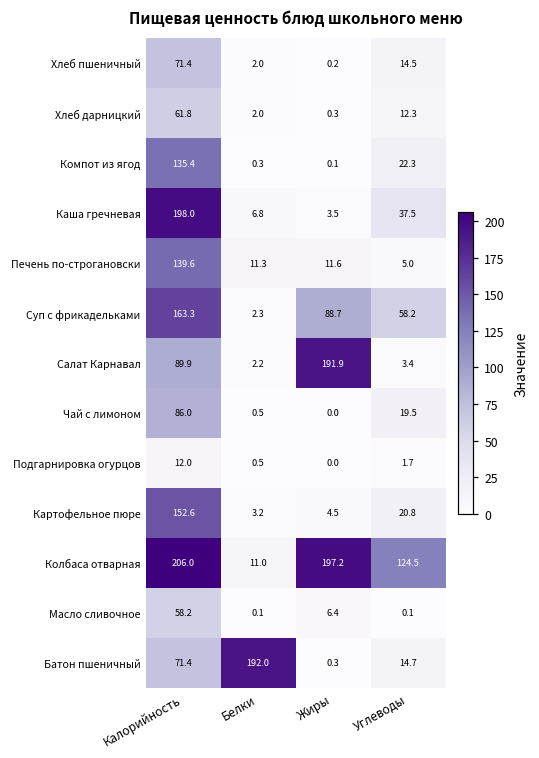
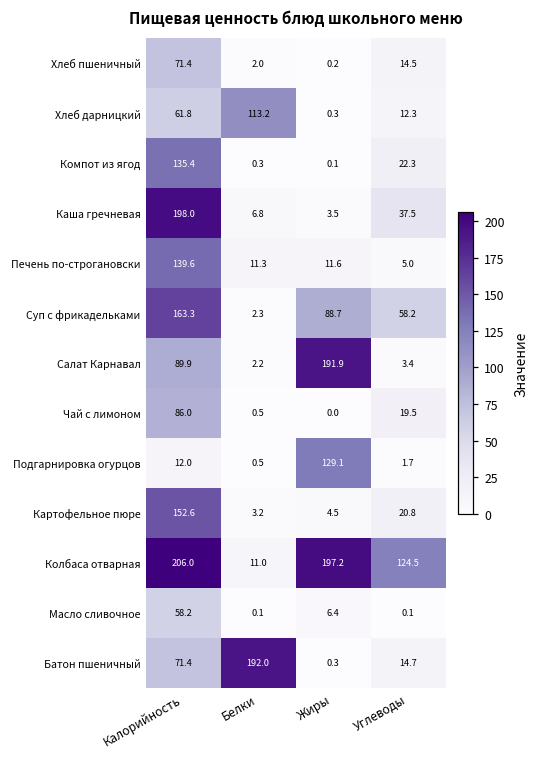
  {
    "Хлеб пшеничный": {
      "Калорийность": 71.4,
      "Белки": 2.0,
      "Жиры": 0.2,
      "Углеводы": 14.5
    },
    "Хлеб дарницкий": {
      "Калорийность": 61.8,
-     "Белки": 2.0,
+     "Белки": 113.2,
      "Жиры": 0.3,
      "Углеводы": 12.3
    },
    "Компот из ягод": {
      "Калорийность": 135.4,
      "Белки": 0.3,
      "Жиры": 0.1,
      "Углеводы": 22.3
    },
    "Каша гречневая": {
      "Калорийность": 198.0,
      "Белки": 6.8,
      "Жиры": 3.5,
      "Углеводы": 37.5
    },
    "Печень по-строгановски": {
      "Калорийность": 139.6,
      "Белки": 11.3,
      "Жиры": 11.6,
      "Углеводы": 5.0
    },
    "Суп с фрикадельками": {
      "Калорийность": 163.3,
      "Белки": 2.3,
      "Жиры": 88.7,
      "Углеводы": 58.2
    },
    "Салат Карнавал": {
      "Калорийность": 89.9,
      "Белки": 2.2,
      "Жиры": 191.9,
      "Углеводы": 3.4
    },
    "Чай с лимоном": {
      "Калорийность": 86.0,
      "Белки": 0.5,
      "Жиры": 0.0,
      "Углеводы": 19.5
    },
    "Подгарнировка огурцов": {
      "Калорийность": 12.0,
      "Белки": 0.5,
-     "Жиры": 0.0,
+     "Жиры": 129.1,
      "Углеводы": 1.7
    },
    "Картофельное пюре": {
      "Калорийность": 152.6,
      "Белки": 3.2,
      "Жиры": 4.5,
      "Углеводы": 20.8
    },
    "Колбаса отварная": {
      "Калорийность": 206.0,
      "Белки": 11.0,
      "Жиры": 197.2,
      "Углеводы": 124.5
    },
    "Масло сливочное": {
      "Калорийность": 58.2,
      "Белки": 0.1,
      "Жиры": 6.4,
      "Углеводы": 0.1
    },
    "Батон пшеничный": {
      "Калорийность": 71.4,
      "Белки": 192.0,
      "Жиры": 0.3,
      "Углеводы": 14.7
    }
  }
